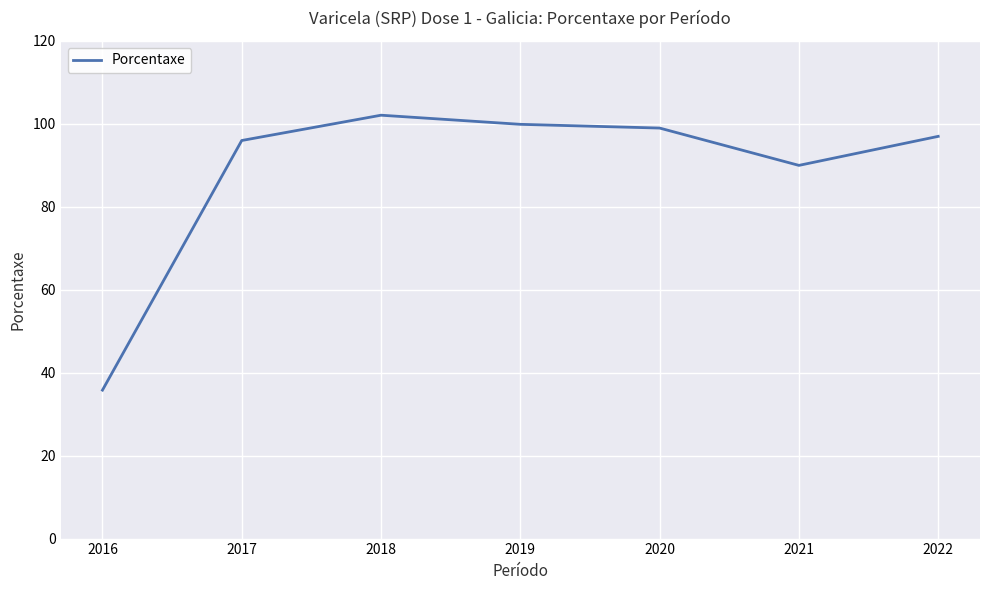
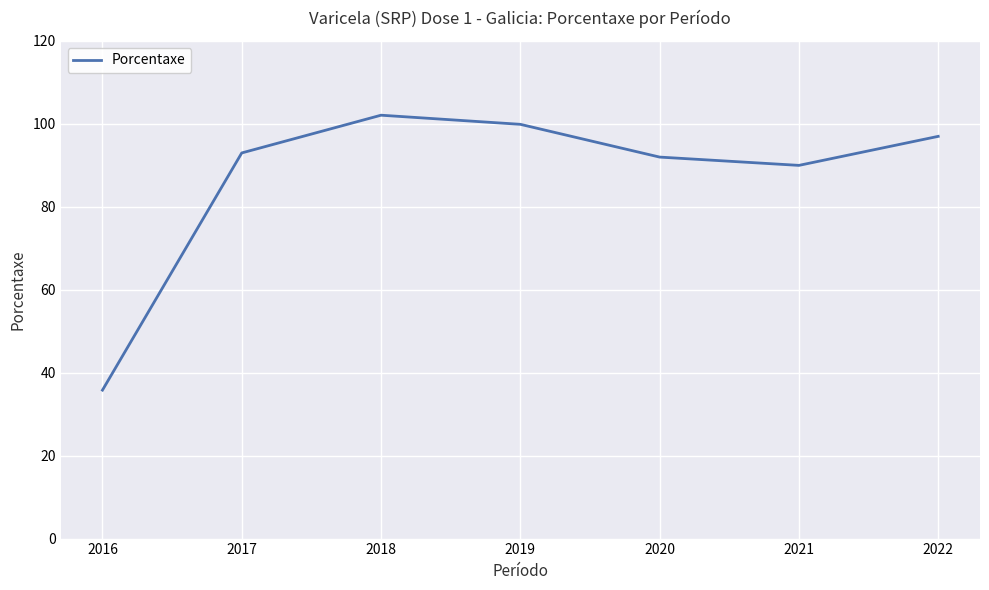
  {
    "2016": 36,
-   "2017": 96,
+   "2017": 93,
    "2018": 102,
    "2019": 100,
-   "2020": 99,
+   "2020": 92,
    "2021": 90,
    "2022": 97
  }
